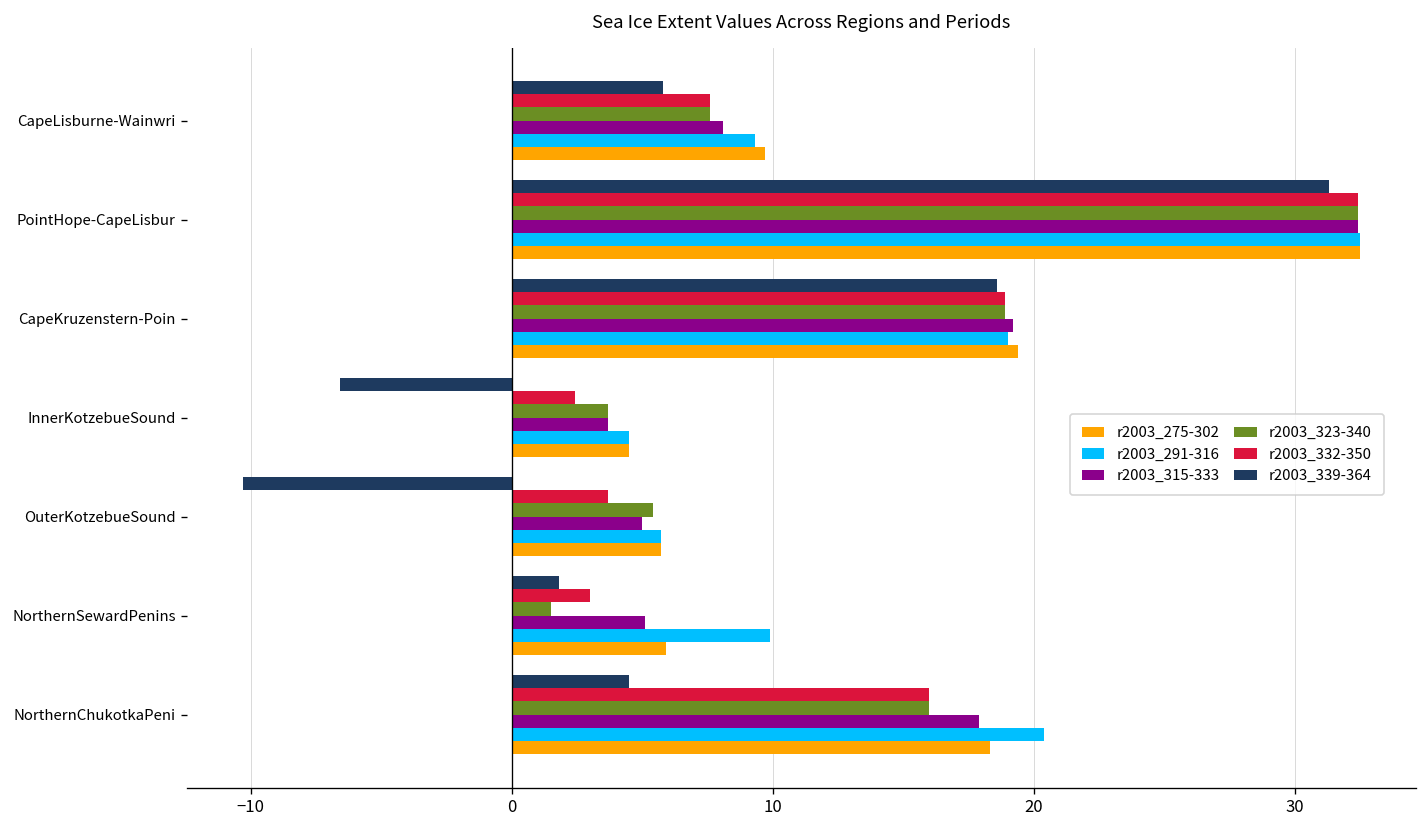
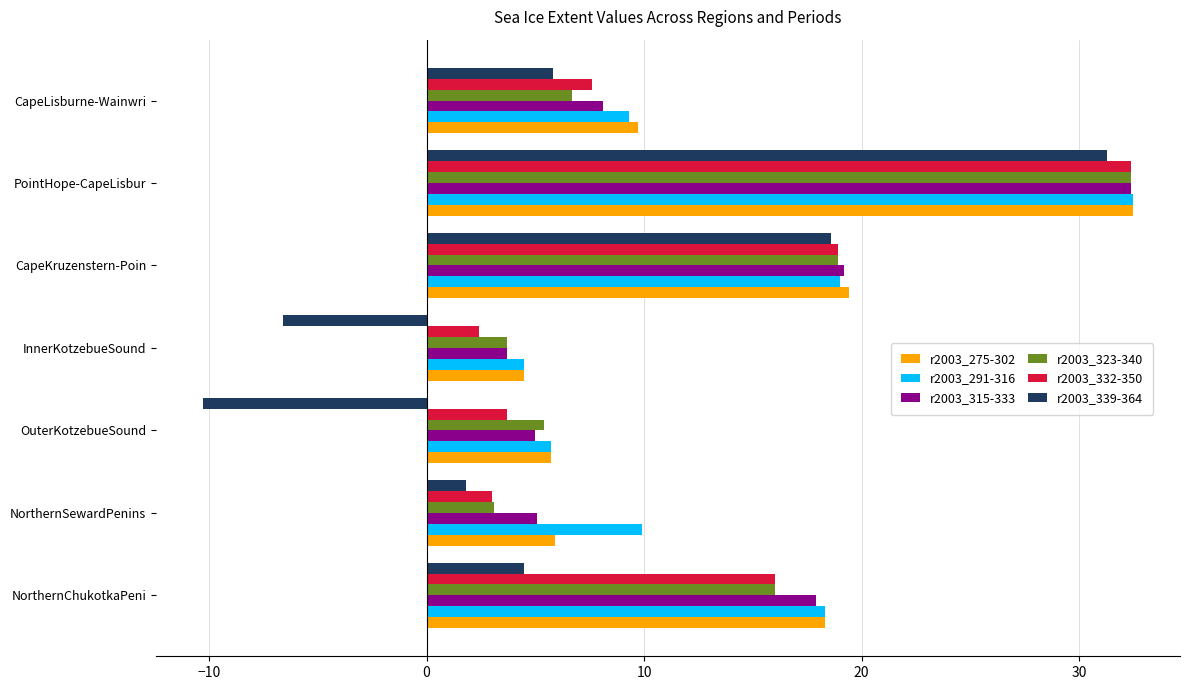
  {
    "r2003_275-302": {
      "CapeLisburne-Wainwri": 9.7,
      "PointHope-CapeLisbur": 32.5,
      "CapeKruzenstern-Poin": 19.4,
      "InnerKotzebueSound": 4.5,
      "OuterKotzebueSound": 5.7,
      "NorthernSewardPenins": 5.9,
      "NorthernChukotkaPeni": 18.3
    },
    "r2003_291-316": {
      "CapeLisburne-Wainwri": 9.3,
      "PointHope-CapeLisbur": 32.5,
      "CapeKruzenstern-Poin": 19.0,
      "InnerKotzebueSound": 4.5,
      "OuterKotzebueSound": 5.7,
      "NorthernSewardPenins": 9.9,
-     "NorthernChukotkaPeni": 20.4
+     "NorthernChukotkaPeni": 18.3
    },
    "r2003_315-333": {
      "CapeLisburne-Wainwri": 8.1,
      "PointHope-CapeLisbur": 32.4,
      "CapeKruzenstern-Poin": 19.2,
      "InnerKotzebueSound": 3.7,
      "OuterKotzebueSound": 5.0,
      "NorthernSewardPenins": 5.1,
      "NorthernChukotkaPeni": 17.9
    },
    "r2003_323-340": {
-     "CapeLisburne-Wainwri": 7.6,
+     "CapeLisburne-Wainwri": 6.7,
      "PointHope-CapeLisbur": 32.4,
      "CapeKruzenstern-Poin": 18.9,
      "InnerKotzebueSound": 3.7,
      "OuterKotzebueSound": 5.4,
-     "NorthernSewardPenins": 1.5,
+     "NorthernSewardPenins": 3.1,
      "NorthernChukotkaPeni": 16.0
    },
    "r2003_332-350": {
      "CapeLisburne-Wainwri": 7.6,
      "PointHope-CapeLisbur": 32.4,
      "CapeKruzenstern-Poin": 18.9,
      "InnerKotzebueSound": 2.4,
      "OuterKotzebueSound": 3.7,
      "NorthernSewardPenins": 3.0,
      "NorthernChukotkaPeni": 16.0
    },
    "r2003_339-364": {
      "CapeLisburne-Wainwri": 5.8,
      "PointHope-CapeLisbur": 31.3,
      "CapeKruzenstern-Poin": 18.6,
      "InnerKotzebueSound": -6.6,
      "OuterKotzebueSound": -10.3,
      "NorthernSewardPenins": 1.8,
      "NorthernChukotkaPeni": 4.5
    }
  }
